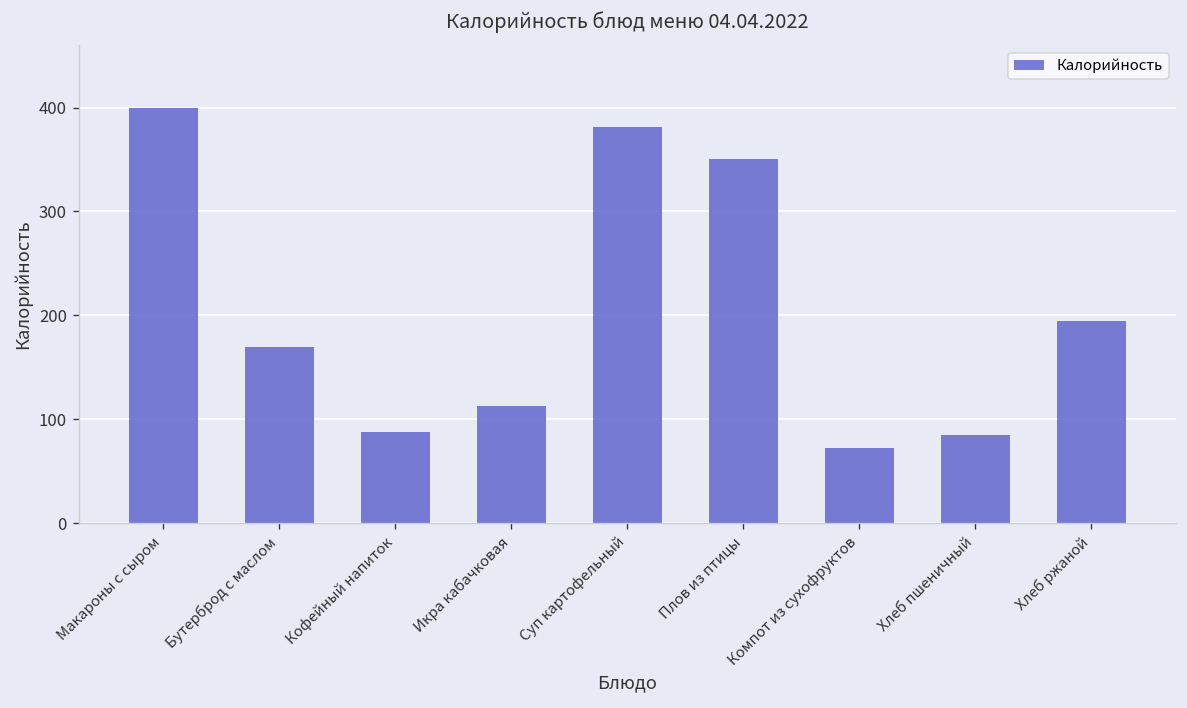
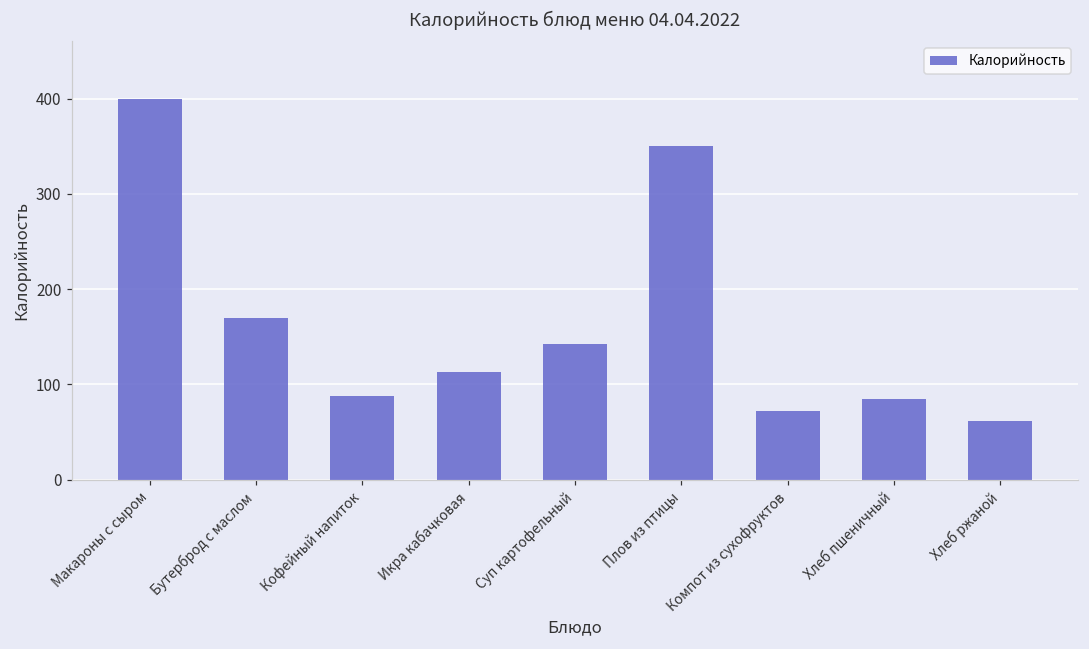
  {
    "Макароны с сыром": 400,
    "Бутерброд с маслом": 170,
    "Кофейный напиток": 90,
    "Икра кабачковая": 110,
-   "Суп картофельный": 380,
+   "Суп картофельный": 140,
    "Плов из птицы": 350,
    "Компот из сухофруктов": 70,
    "Хлеб пшеничный": 90,
-   "Хлеб ржаной": 200
+   "Хлеб ржаной": 60
  }
